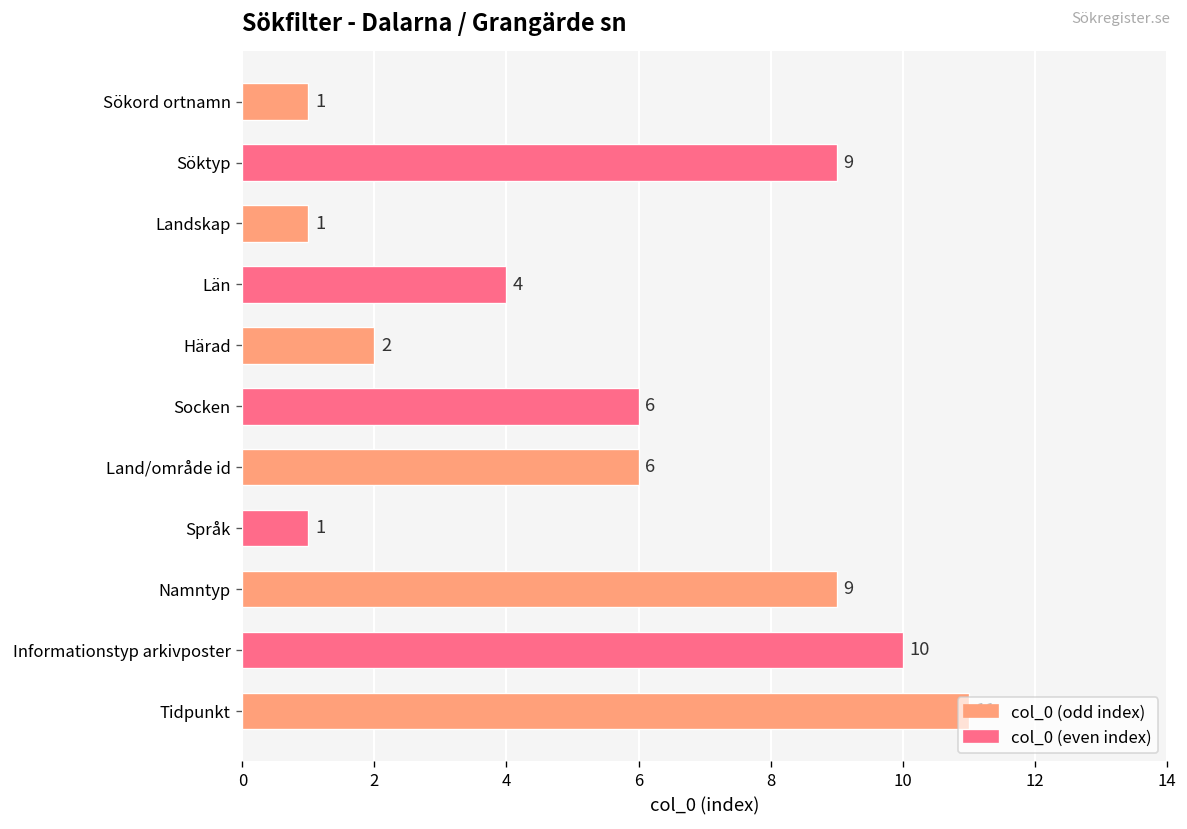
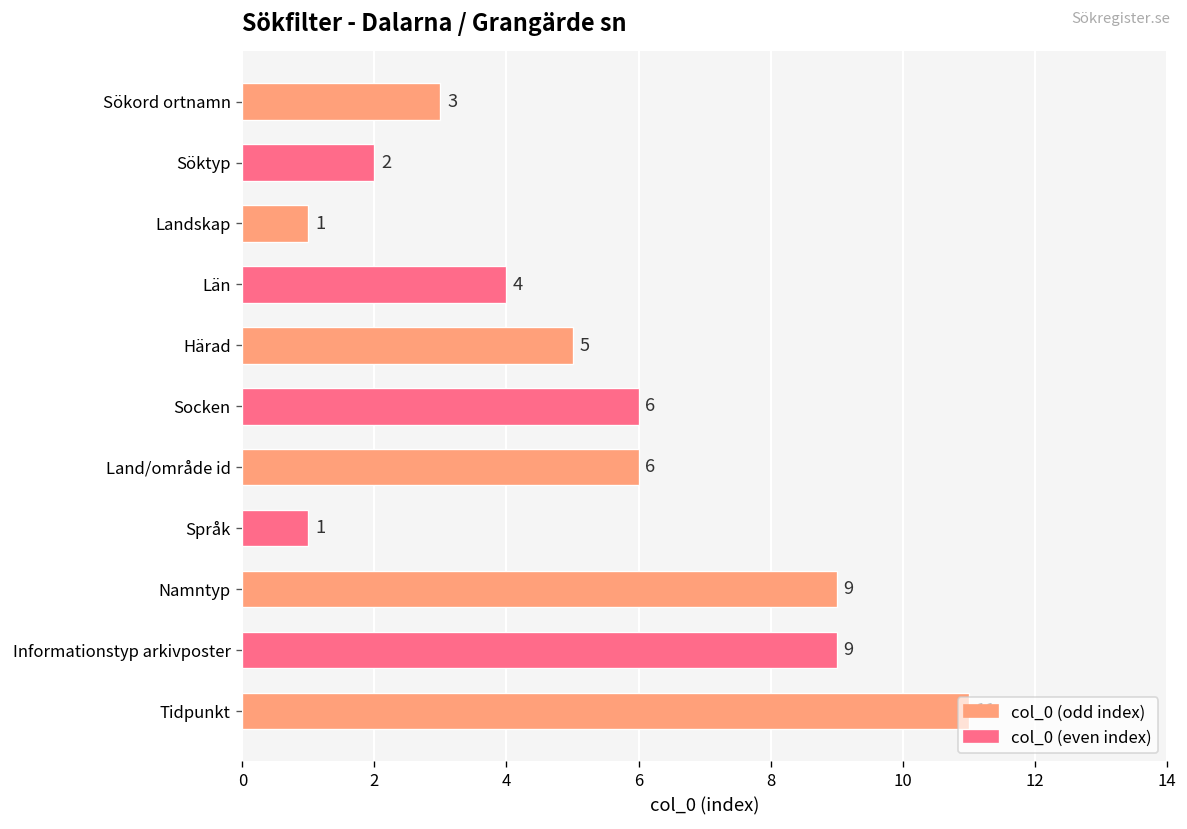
  {
-   "Sökord ortnamn": 1,
-   "Söktyp": 9,
+   "Sökord ortnamn": 3,
+   "Söktyp": 2,
    "Landskap": 1,
    "Län": 4,
-   "Härad": 2,
+   "Härad": 5,
    "Socken": 6,
    "Land/område id": 6,
    "Språk": 1,
    "Namntyp": 9,
-   "Informationstyp arkivposter": 10
+   "Informationstyp arkivposter": 9
  }
